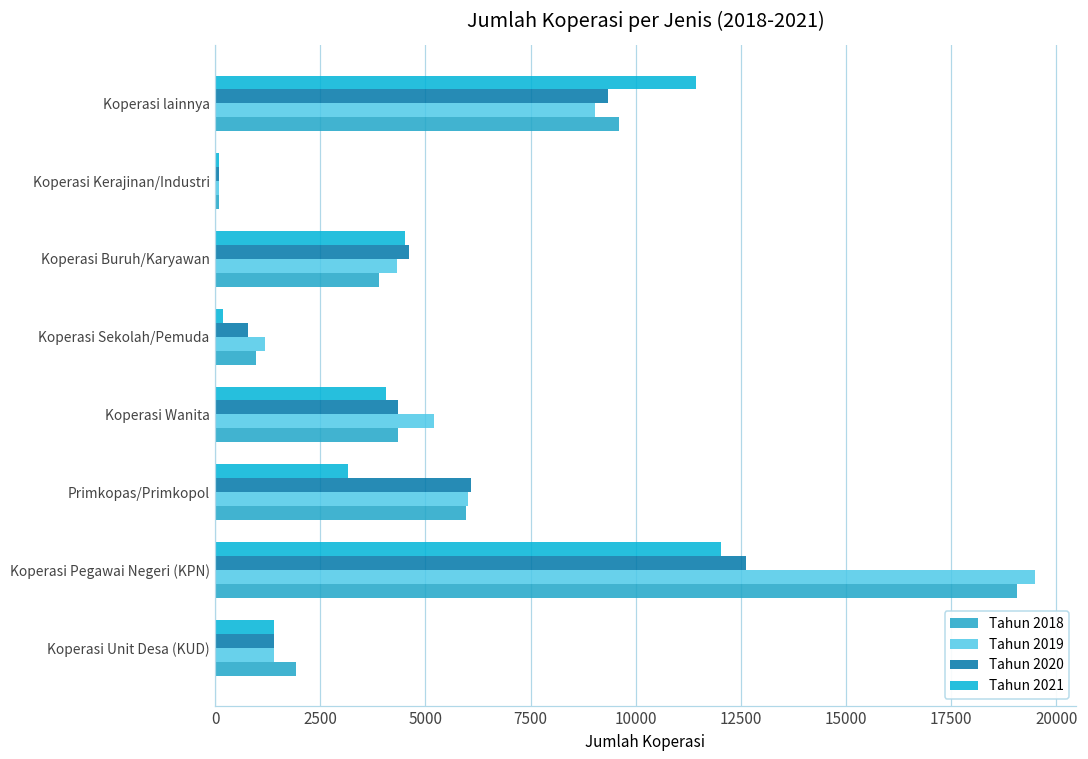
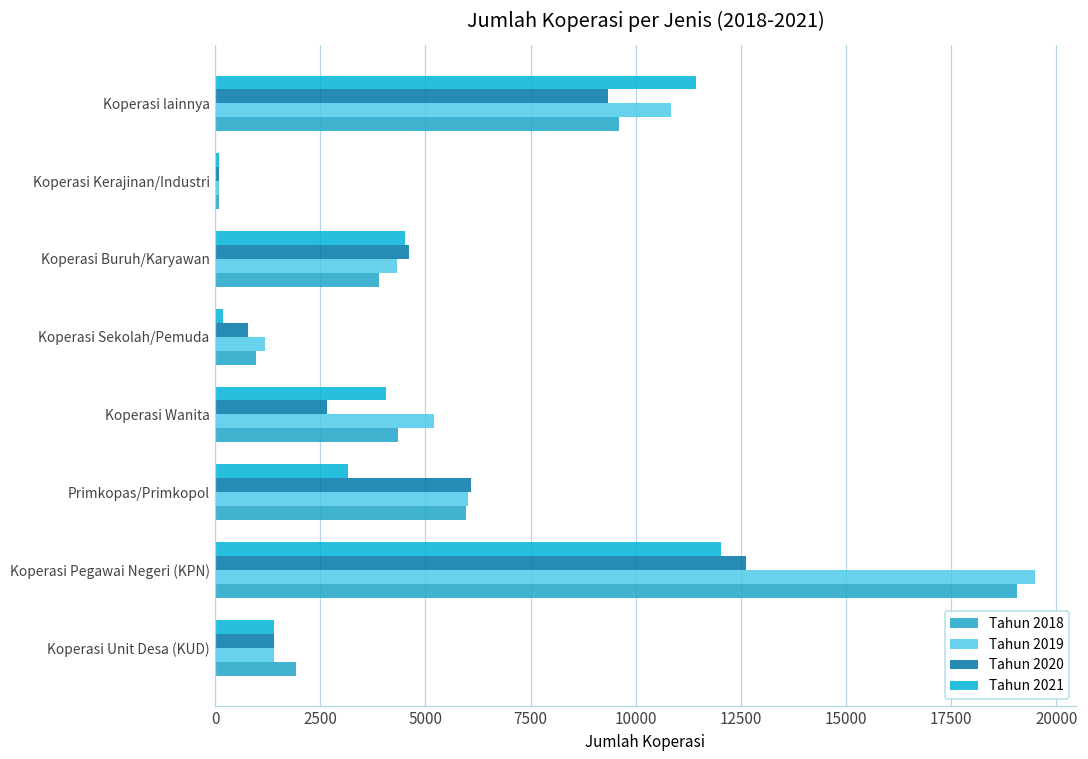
  {
    "Tahun 2019": {
-     "Koperasi lainnya": 9000,
+     "Koperasi lainnya": 10800,
      "Koperasi Kerajinan/Industri": 100,
      "Koperasi Buruh/Karyawan": 4300,
      "Koperasi Sekolah/Pemuda": 1200,
      "Koperasi Wanita": 5200,
      "Primkopas/Primkopol": 6000,
      "Koperasi Pegawai Negeri (KPN)": 19500,
      "Koperasi Unit Desa (KUD)": 1400
    },
    "Tahun 2020": {
      "Koperasi lainnya": 9300,
      "Koperasi Kerajinan/Industri": 100,
      "Koperasi Buruh/Karyawan": 4600,
      "Koperasi Sekolah/Pemuda": 800,
-     "Koperasi Wanita": 4300,
+     "Koperasi Wanita": 2700,
      "Primkopas/Primkopol": 6100,
      "Koperasi Pegawai Negeri (KPN)": 12600,
      "Koperasi Unit Desa (KUD)": 1400
    }
  }
